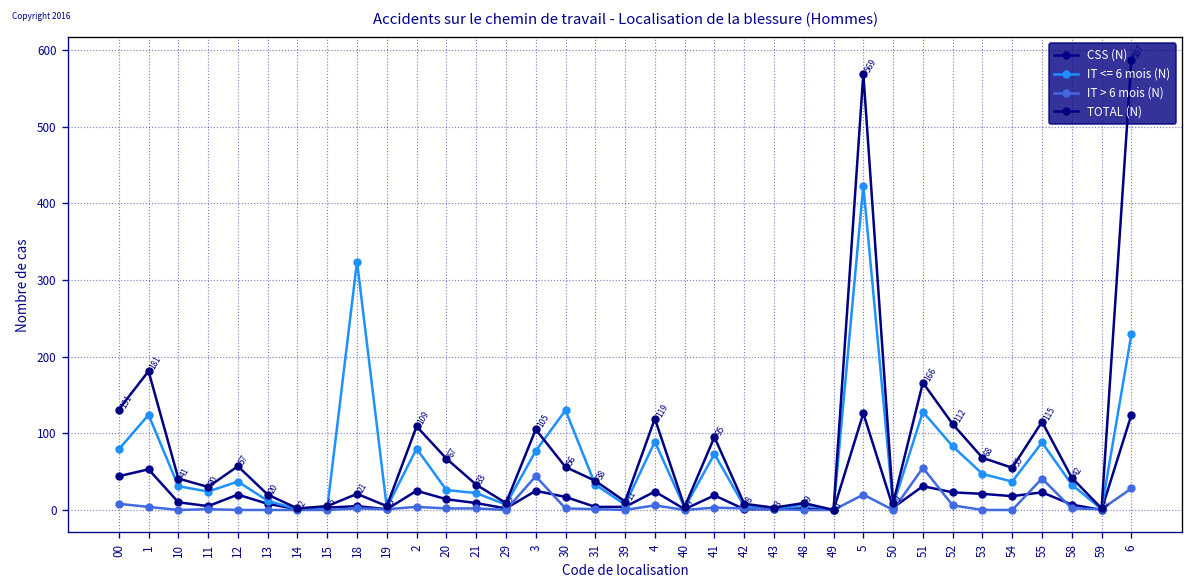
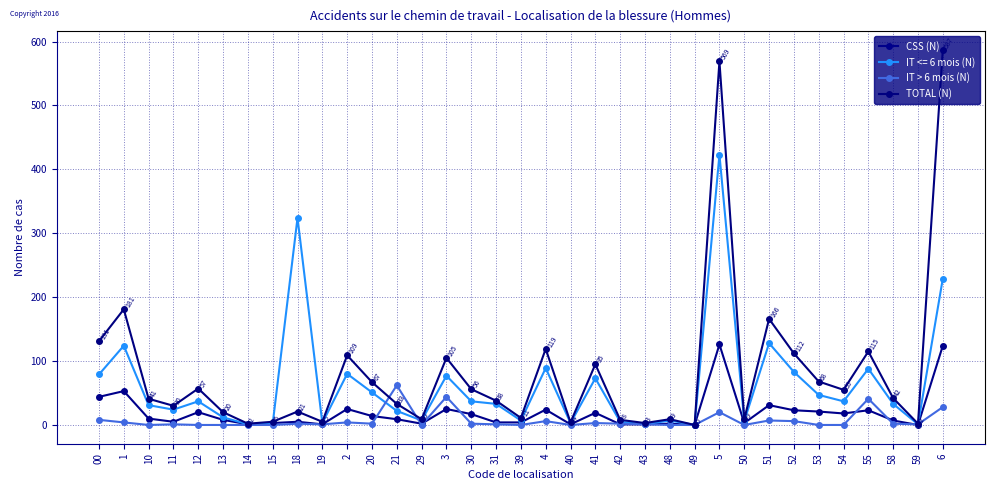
  {
    "IT <= 6 mois (N)": {
      "00": 80,
      "1": 120,
      "10": 30,
      "11": 20,
      "12": 40,
      "13": 10,
      "18": 320,
      "2": 80,
-     "20": 30,
+     "20": 50,
      "21": 20,
      "3": 80,
-     "30": 130,
+     "30": 40,
      "31": 30,
      "4": 90,
      "41": 70,
      "5": 420,
      "51": 130,
      "52": 80,
      "53": 50,
      "54": 40,
      "55": 90,
      "58": 30,
      "6": 230
    },
    "IT > 6 mois (N)": {
      "00": 10,
      "1": 0,
      "10": 0,
      "12": 0,
      "13": 0,
      "2": 0,
      "20": 0,
-     "21": 0,
+     "21": 60,
      "3": 40,
      "30": 0,
      "39": 0,
      "4": 10,
      "41": 0,
      "5": 20,
-     "51": 60,
+     "51": 10,
      "52": 10,
      "53": 0,
      "54": 0,
      "55": 40,
      "6": 30
    }
  }
